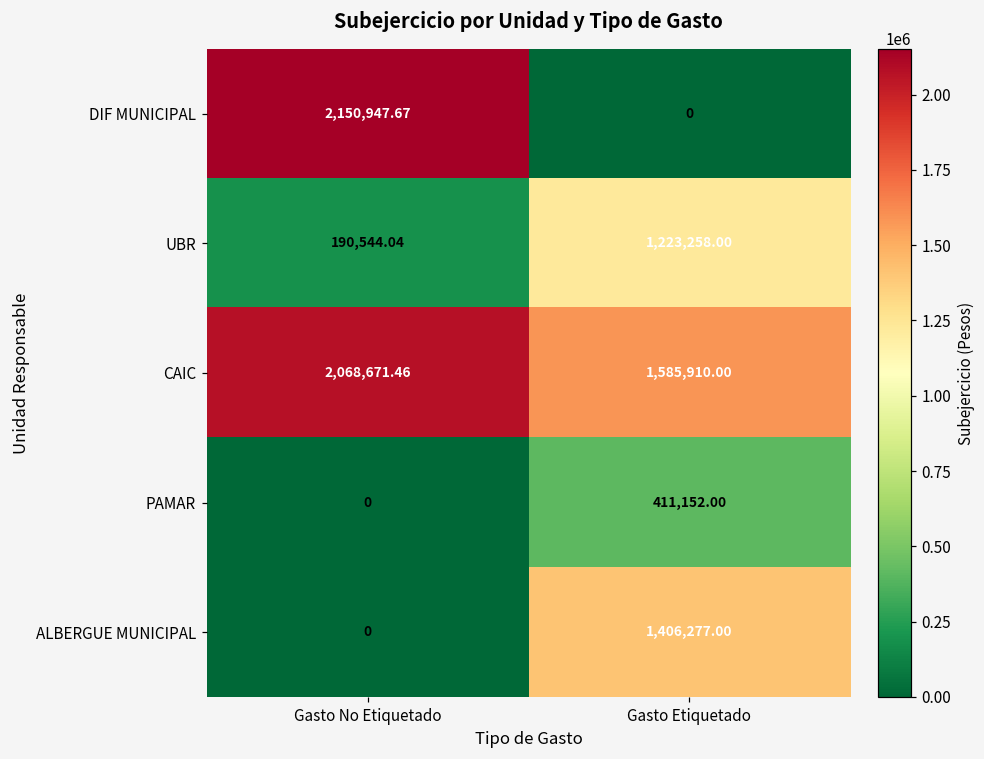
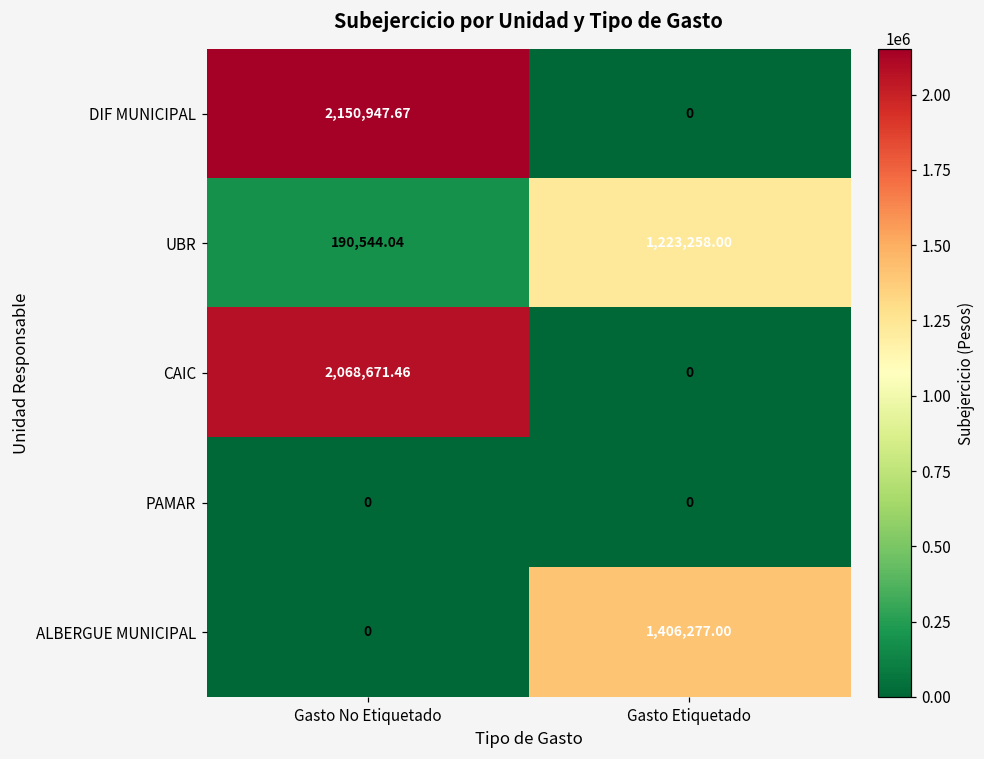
  {
    "DIF MUNICIPAL": {
      "Gasto No Etiquetado": "2,150,947.67",
      "Gasto Etiquetado": "0"
    },
    "UBR": {
      "Gasto No Etiquetado": "190,544.04",
      "Gasto Etiquetado": "1,223,258.00"
    },
    "CAIC": {
      "Gasto No Etiquetado": "2,068,671.46",
-     "Gasto Etiquetado": "1,585,910.00"
+     "Gasto Etiquetado": "0"
    },
    "PAMAR": {
      "Gasto No Etiquetado": "0",
-     "Gasto Etiquetado": "411,152.00"
+     "Gasto Etiquetado": "0"
    },
    "ALBERGUE MUNICIPAL": {
      "Gasto No Etiquetado": "0",
      "Gasto Etiquetado": "1,406,277.00"
    }
  }
